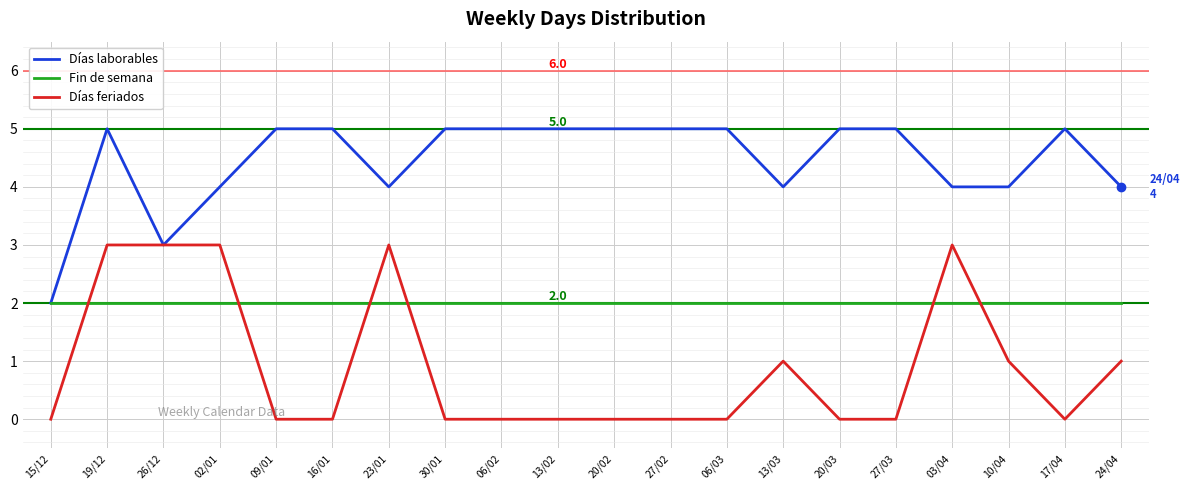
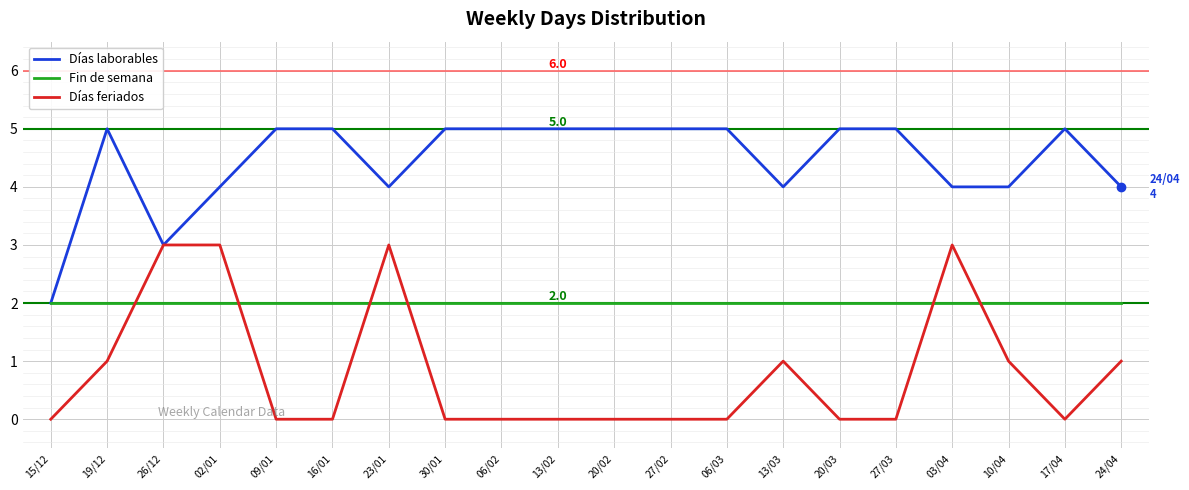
  {
    "Fin de semana": {
      "13/02": 2.0
    },
    "Días feriados": {
      "15/12": 0,
-     "19/12": 3,
+     "19/12": 1,
      "02/01": 3,
      "09/01": 0,
      "16/01": 0,
      "23/01": 3,
      "30/01": 0,
      "06/02": 0,
      "13/02": 0,
      "20/02": 0,
      "27/02": 0,
      "06/03": 0,
      "13/03": 1,
      "20/03": 0,
      "27/03": 0,
      "03/04": 3,
      "10/04": 1,
      "17/04": 0,
      "24/04": 1
    }
  }
